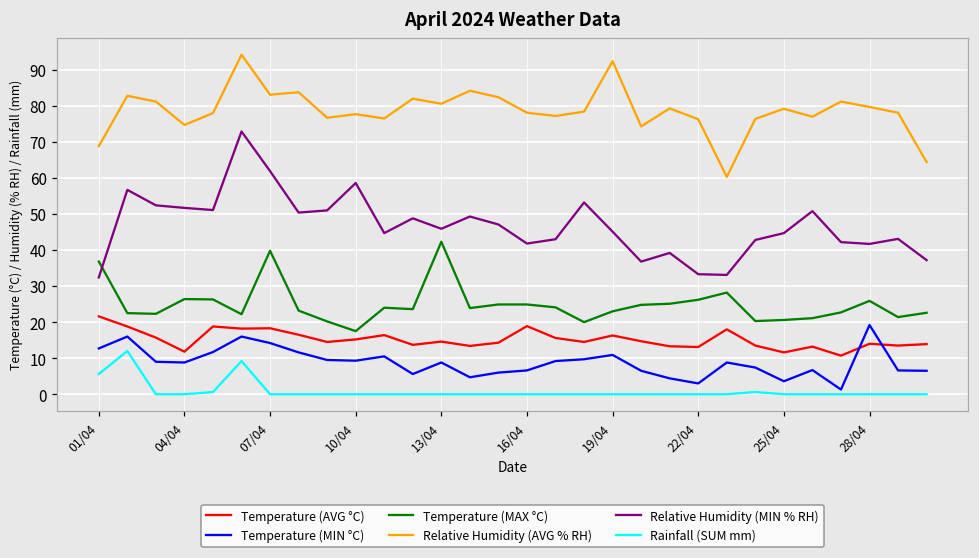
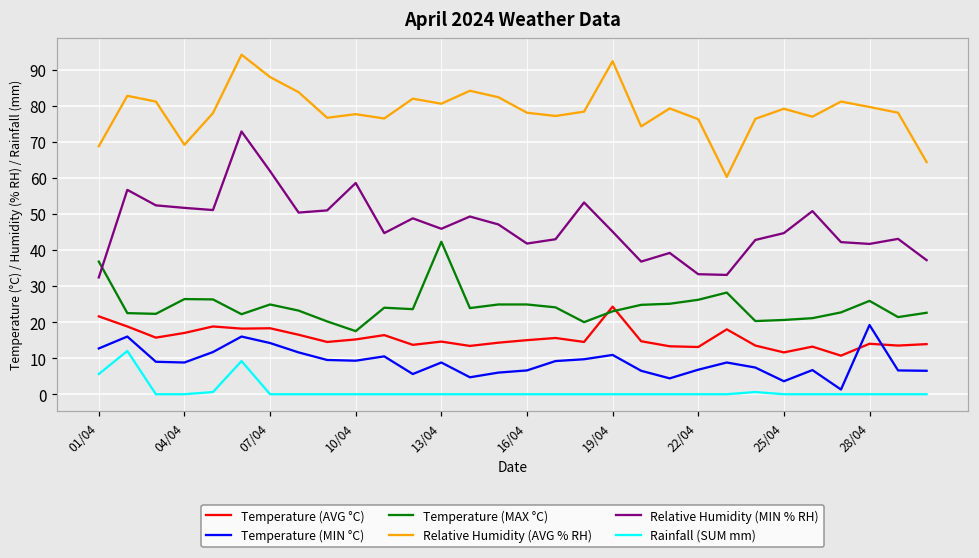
  {
    "Temperature (AVG °C)": {
      "01/04": 22,
-     "04/04": 12,
+     "04/04": 17,
      "07/04": 18,
      "10/04": 15,
      "13/04": 15,
-     "16/04": 19,
-     "19/04": 16,
+     "16/04": 15,
+     "19/04": 24,
      "22/04": 13,
      "25/04": 12,
      "28/04": 14
    },
    "Temperature (MIN °C)": {
      "01/04": 13,
      "04/04": 9,
      "07/04": 14,
      "10/04": 9,
      "13/04": 9,
      "16/04": 7,
      "19/04": 11,
-     "22/04": 3,
+     "22/04": 7,
      "25/04": 4,
      "28/04": 19
    },
    "Temperature (MAX °C)": {
      "01/04": 37,
      "04/04": 26,
-     "07/04": 40,
+     "07/04": 25,
      "10/04": 18,
      "13/04": 42,
      "16/04": 25,
      "19/04": 23,
      "22/04": 26,
      "25/04": 21,
      "28/04": 26
    },
    "Relative Humidity (AVG % RH)": {
      "01/04": 69,
-     "04/04": 75,
-     "07/04": 83,
+     "04/04": 69,
+     "07/04": 88,
      "10/04": 78,
      "13/04": 81,
      "16/04": 78,
      "19/04": 92,
      "22/04": 76,
      "25/04": 79,
      "28/04": 80
    },
    "Relative Humidity (MIN % RH)": {
      "01/04": 32,
      "04/04": 52,
      "07/04": 62,
      "10/04": 59,
      "13/04": 46,
      "16/04": 42,
      "19/04": 45,
      "22/04": 33,
      "25/04": 45,
      "28/04": 42
    },
    "Rainfall (SUM mm)": {
      "01/04": 6,
      "04/04": 0,
      "07/04": 0,
      "10/04": 0,
      "13/04": 0,
      "16/04": 0,
      "19/04": 0,
      "22/04": 0,
      "25/04": 0,
      "28/04": 0
    }
  }
